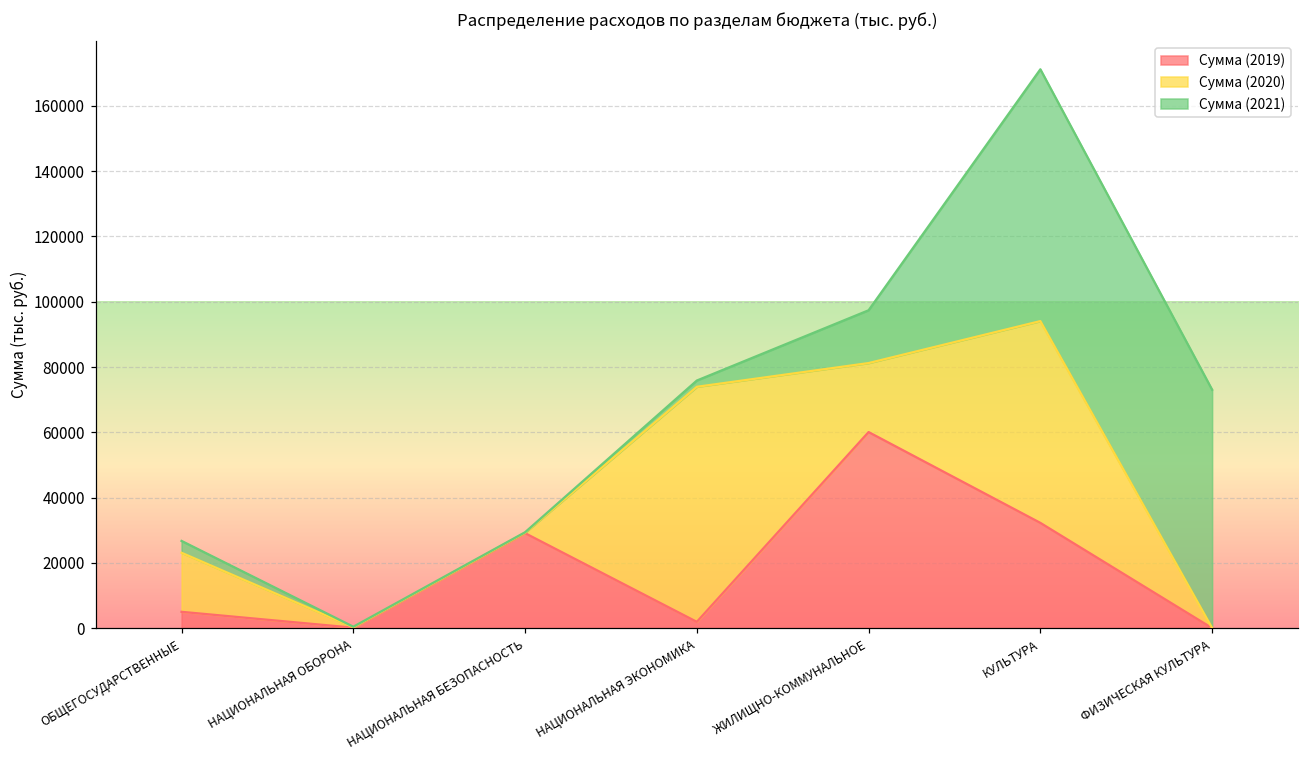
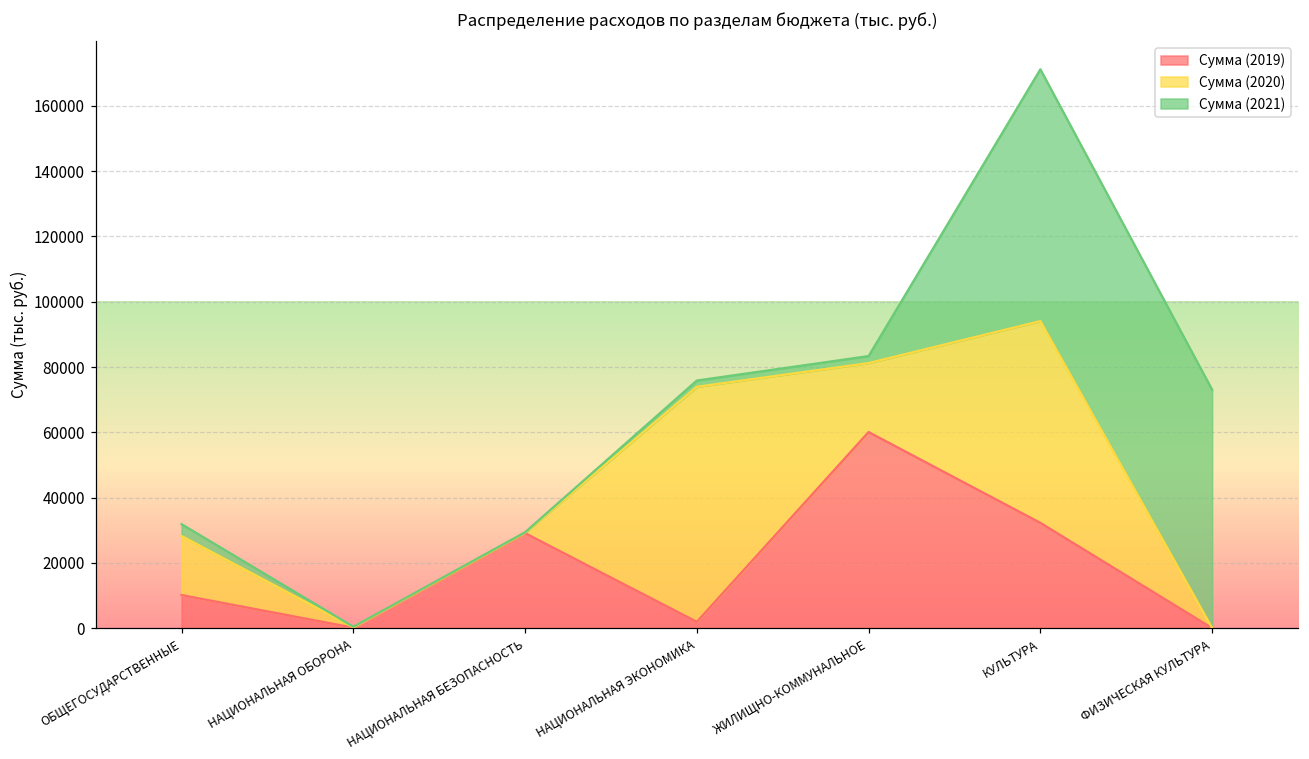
  {
    "Сумма (2019)": {
-     "ОБЩЕГОСУДАРСТВЕННЫЕ": 5000,
+     "ОБЩЕГОСУДАРСТВЕННЫЕ": 10000,
      "НАЦИОНАЛЬНАЯ ЭКОНОМИКА": 2000,
      "ЖИЛИЩНО-КОММУНАЛЬНОЕ": 60000,
      "КУЛЬТУРА": 32000
    },
    "Сумма (2020)": {
      "ОБЩЕГОСУДАРСТВЕННЫЕ": 18000,
      "НАЦИОНАЛЬНАЯ ЭКОНОМИКА": 72000,
      "ЖИЛИЩНО-КОММУНАЛЬНОЕ": 21000,
      "КУЛЬТУРА": 62000
    },
    "Сумма (2021)": {
      "ОБЩЕГОСУДАРСТВЕННЫЕ": 4000,
      "НАЦИОНАЛЬНАЯ ЭКОНОМИКА": 2000,
-     "ЖИЛИЩНО-КОММУНАЛЬНОЕ": 16000,
+     "ЖИЛИЩНО-КОММУНАЛЬНОЕ": 2000,
      "КУЛЬТУРА": 77000,
      "ФИЗИЧЕСКАЯ КУЛЬТУРА": 73000
    }
  }
